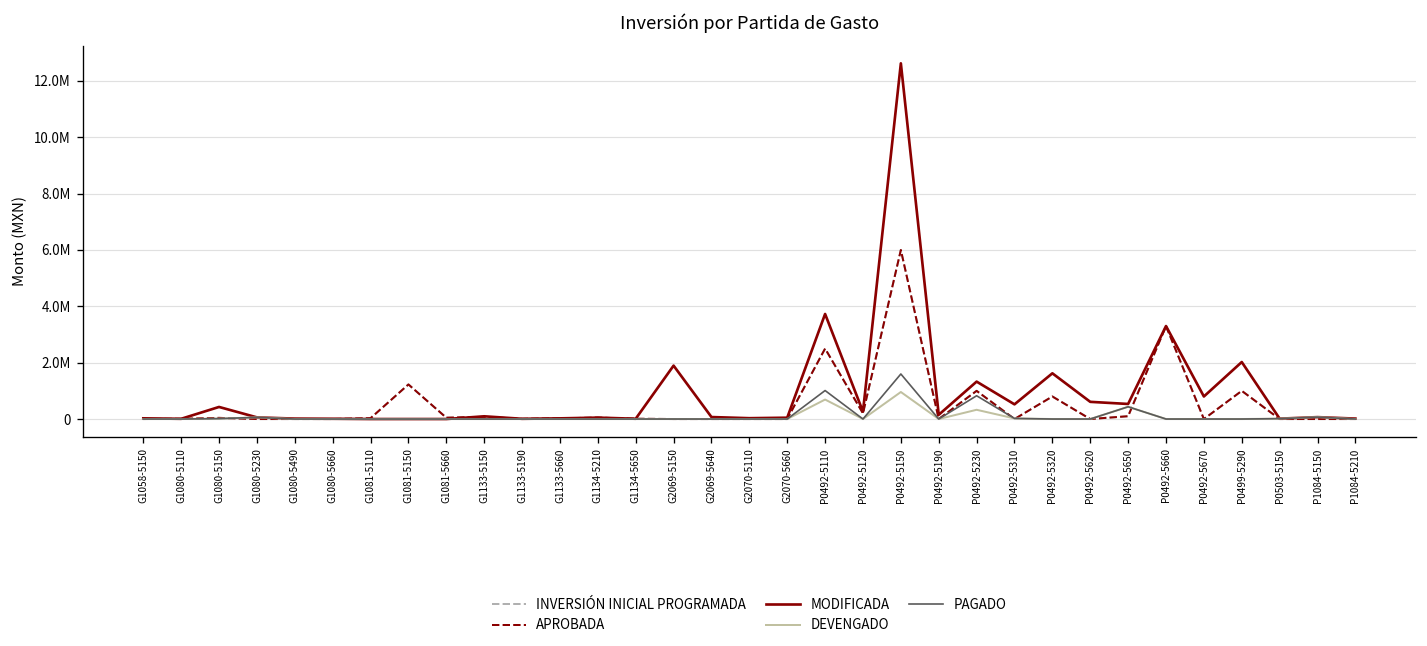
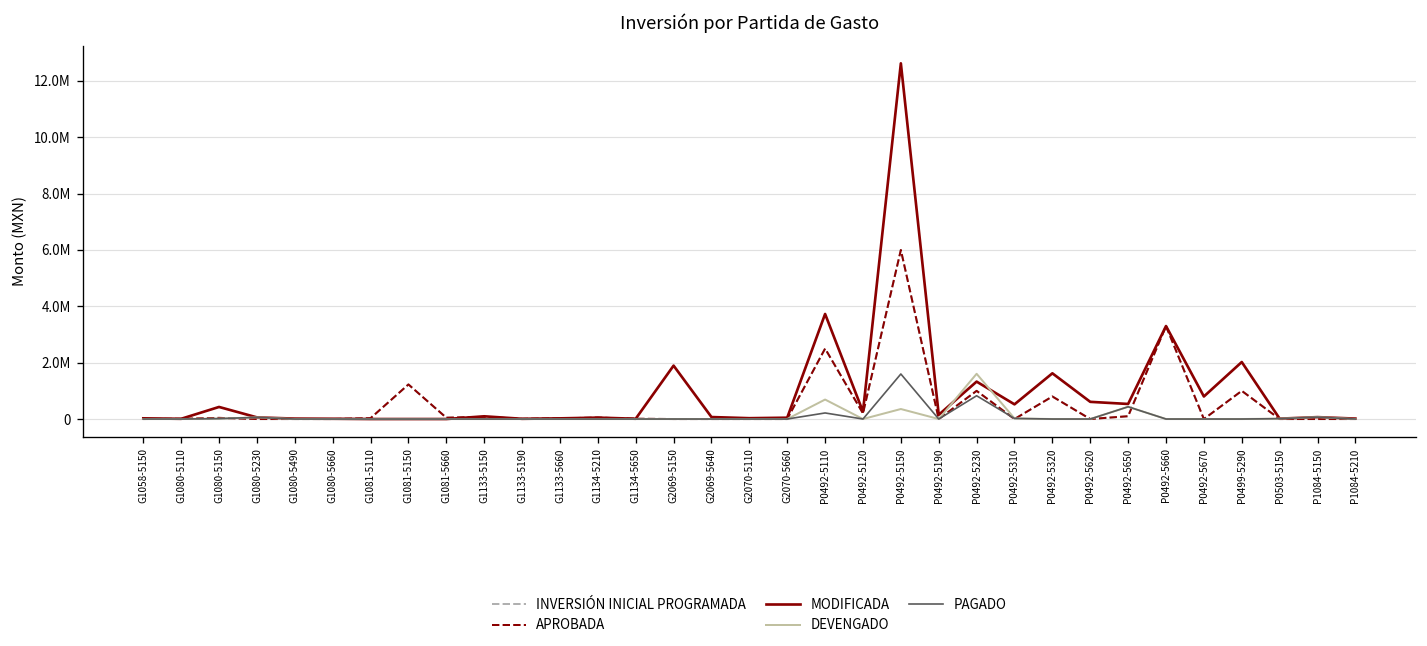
  {
    "DEVENGADO": {
      "P0492-5110": 700000,
-     "P0492-5150": 1000000,
-     "P0492-5230": 300000
+     "P0492-5150": 400000,
+     "P0492-5230": 1600000
    },
    "PAGADO": {
-     "P0492-5110": 1000000,
+     "P0492-5110": 200000,
      "P0492-5150": 1600000,
      "P0492-5230": 800000
    }
  }
